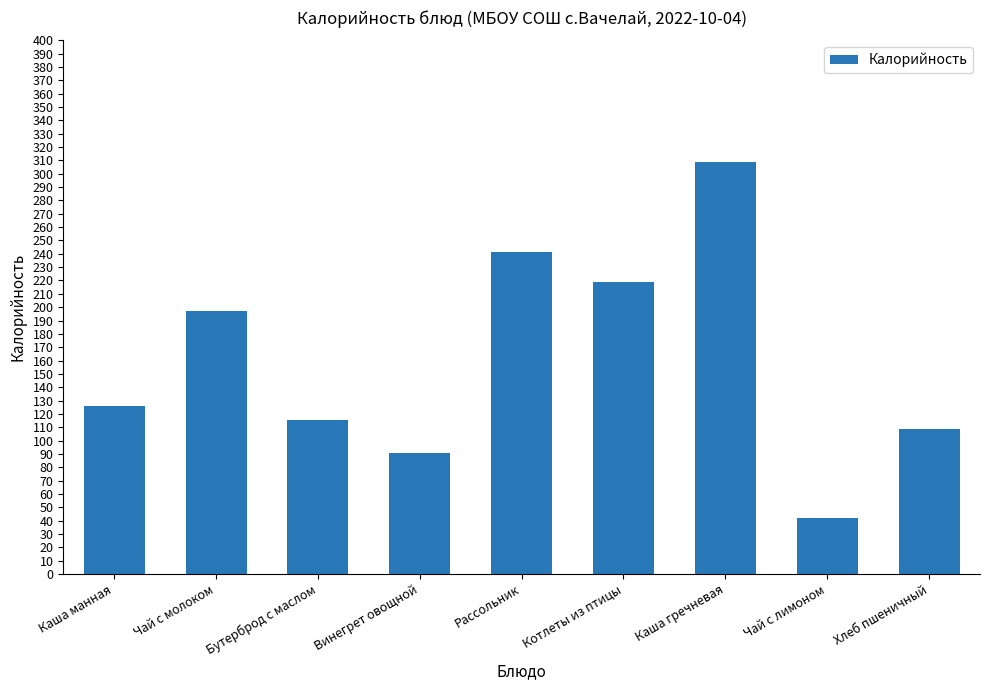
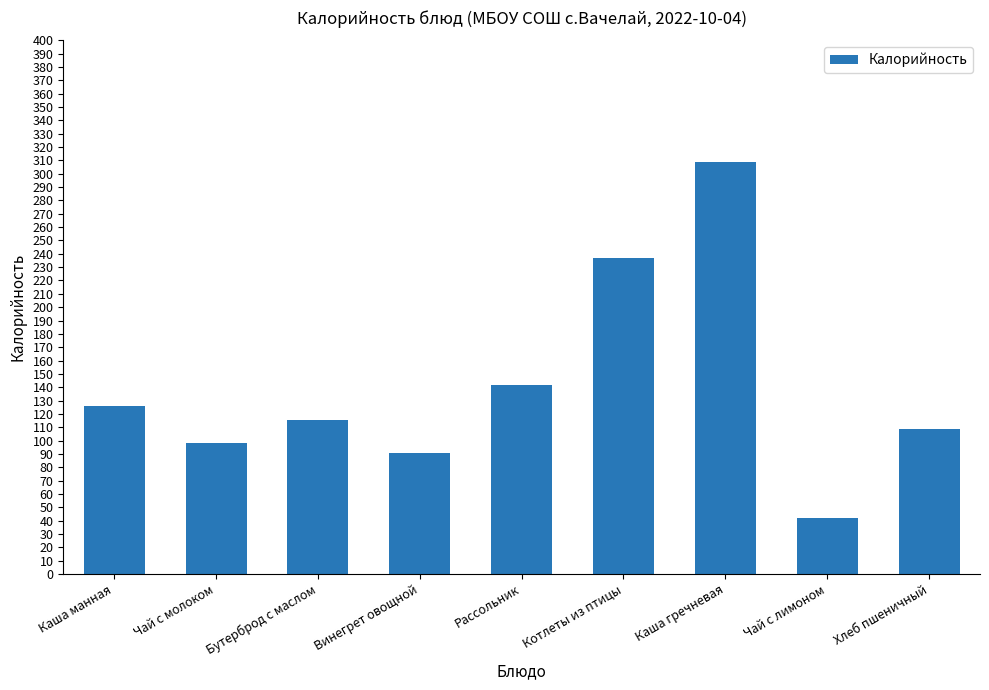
  {
    "Каша манная": 126,
-   "Чай с молоком": 197,
+   "Чай с молоком": 98,
    "Бутерброд с маслом": 115,
    "Винегрет овощной": 91,
-   "Рассольник": 241,
-   "Котлеты из птицы": 219,
+   "Рассольник": 141,
+   "Котлеты из птицы": 237,
    "Каша гречневая": 309,
    "Чай с лимоном": 42,
    "Хлеб пшеничный": 109
  }
